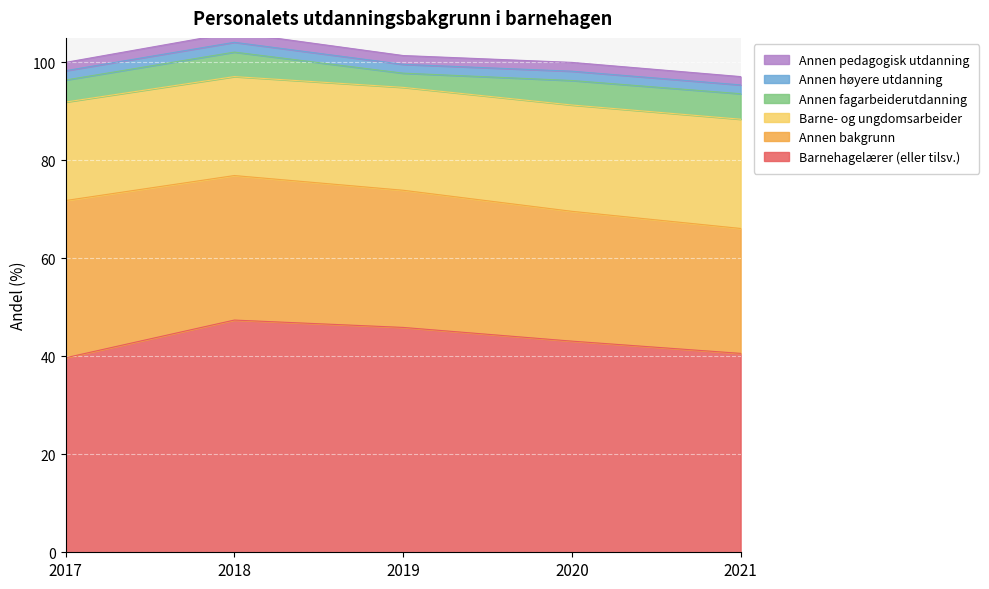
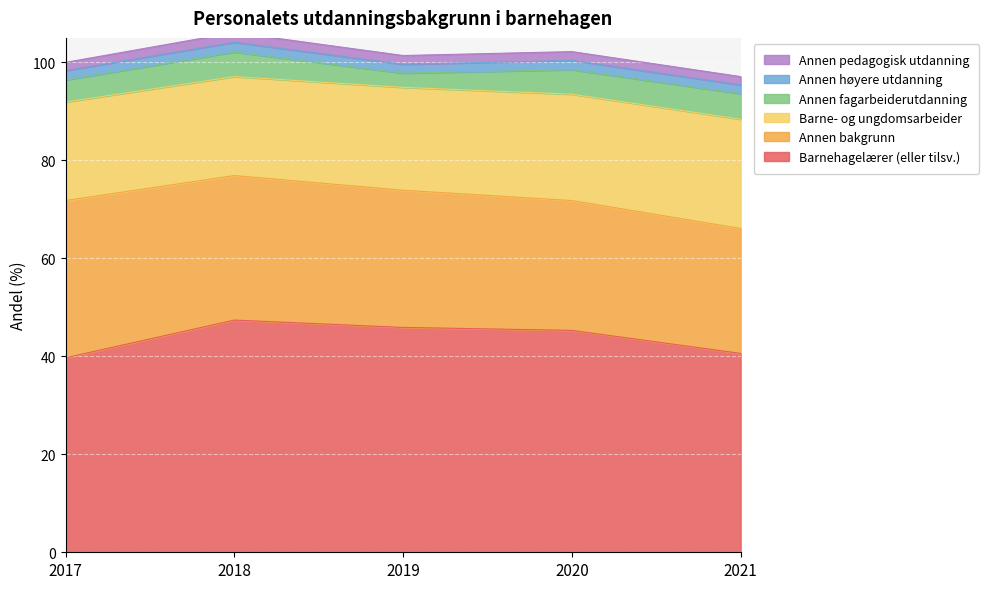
  {
    "Barnehagelærer (eller tilsv.)": {
      "2017": 40,
      "2018": 47,
      "2019": 46,
-     "2020": 43,
+     "2020": 45,
      "2021": 41
    },
    "Annen fagarbeiderutdanning": {
      "2017": 5,
      "2018": 5,
      "2019": 3,
      "2020": 5,
      "2021": 5
    },
    "Annen høyere utdanning": {
      "2017": 2,
      "2018": 2,
      "2019": 2,
      "2020": 2,
      "2021": 2
    },
    "Annen pedagogisk utdanning": {
      "2017": 2,
      "2019": 2,
      "2020": 2,
      "2021": 2
    }
  }
